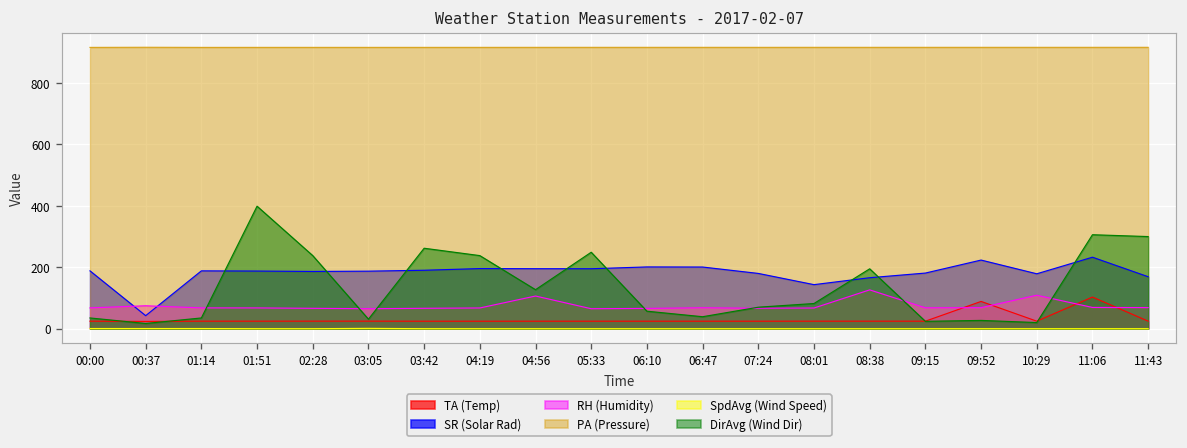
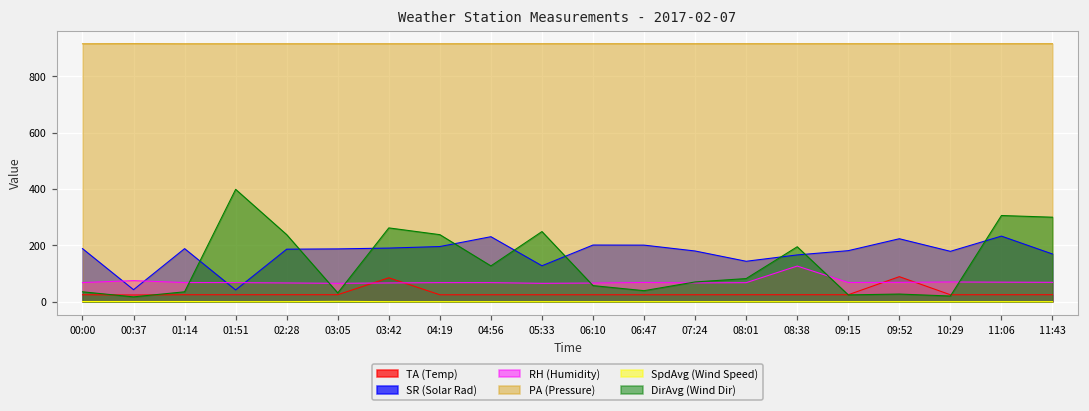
  {
    "TA (Temp)": {
      "00:00": 20,
      "01:14": 20,
      "01:51": 20,
      "02:28": 20,
-     "03:42": 20,
+     "03:42": 80,
      "04:19": 20,
      "04:56": 20,
      "05:33": 20,
      "06:10": 20,
      "06:47": 20,
      "07:24": 20,
      "08:01": 20,
      "08:38": 20,
      "09:52": 90,
-     "11:06": 100,
+     "11:06": 20,
      "11:43": 20
    },
    "SR (Solar Rad)": {
      "00:00": 190,
      "00:37": 40,
      "01:14": 190,
-     "01:51": 190,
+     "01:51": 40,
      "02:28": 190,
      "03:05": 190,
      "03:42": 190,
      "04:19": 200,
-     "04:56": 200,
-     "05:33": 200,
+     "04:56": 230,
+     "05:33": 130,
      "06:10": 200,
      "06:47": 200,
      "07:24": 180,
      "08:01": 140,
      "08:38": 170,
      "09:15": 180,
      "09:52": 220,
      "10:29": 180,
      "11:06": 230,
      "11:43": 170
    },
    "RH (Humidity)": {
      "00:00": 70,
      "00:37": 70,
      "01:14": 70,
      "01:51": 70,
      "02:28": 70,
      "03:05": 70,
      "03:42": 70,
      "04:19": 70,
-     "04:56": 110,
+     "04:56": 70,
      "05:33": 70,
      "06:47": 70,
      "08:01": 70,
      "08:38": 130,
      "09:15": 70,
      "09:52": 70,
-     "10:29": 110,
+     "10:29": 70,
      "11:06": 70,
      "11:43": 70
    },
    "PA (Pressure)": {
      "00:00": 920,
      "00:37": 920,
      "01:14": 920,
      "01:51": 920,
      "02:28": 920,
      "03:05": 920,
      "03:42": 920,
      "04:19": 920,
      "04:56": 920,
      "05:33": 920,
      "06:10": 920,
      "06:47": 920,
      "07:24": 920,
      "08:01": 920,
      "08:38": 920,
      "09:15": 920,
      "09:52": 920,
      "10:29": 920,
      "11:06": 920,
      "11:43": 920
    },
    "SpdAvg (Wind Speed)": {
      "00:00": 0,
      "00:37": 0,
      "01:14": 0,
      "01:51": 0,
      "02:28": 0,
      "03:05": 0,
      "03:42": 0,
      "04:19": 0,
      "04:56": 0,
      "05:33": 0,
      "06:10": 0,
      "06:47": 0,
      "07:24": 0,
      "08:01": 0,
      "08:38": 0,
      "09:15": 0,
      "09:52": 0,
      "10:29": 0,
      "11:06": 0,
      "11:43": 0
    },
    "DirAvg (Wind Dir)": {
      "00:00": 40,
      "01:14": 40,
      "01:51": 400,
      "02:28": 240,
      "03:42": 260,
      "04:19": 240,
      "04:56": 130,
      "05:33": 250,
      "06:47": 40,
      "08:01": 80,
      "08:38": 200,
      "09:52": 30,
      "11:06": 310,
      "11:43": 300
    }
  }
